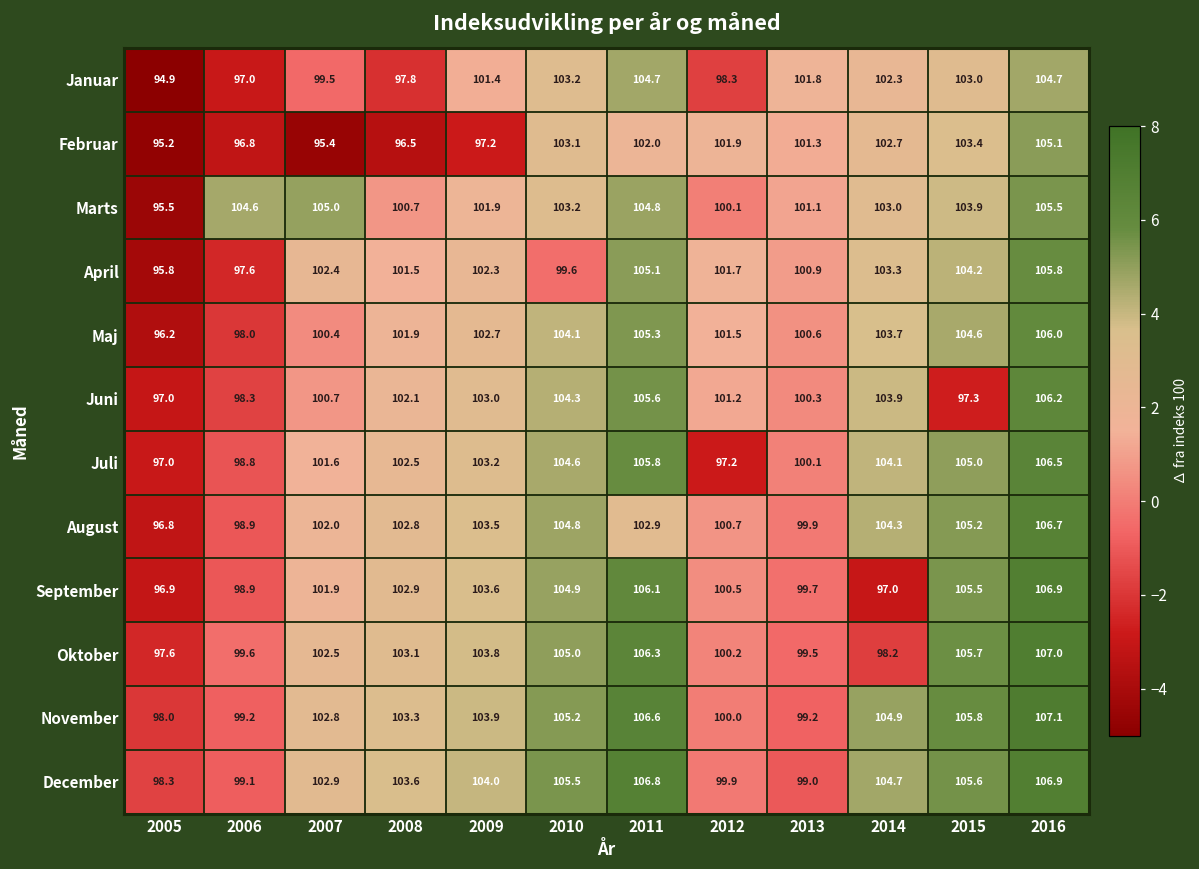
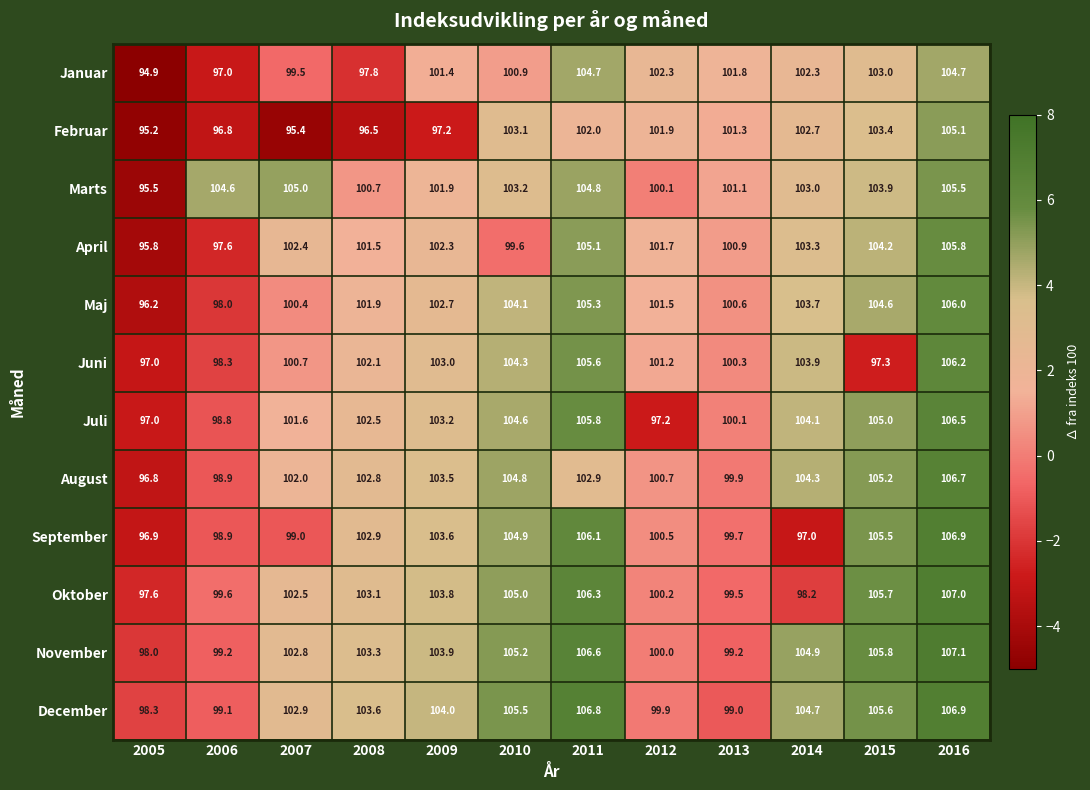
  {
    "Januar": {
      "2005": 94.9,
      "2006": 97.0,
      "2007": 99.5,
      "2008": 97.8,
      "2009": 101.4,
-     "2010": 103.2,
+     "2010": 100.9,
      "2011": 104.7,
-     "2012": 98.3,
+     "2012": 102.3,
      "2013": 101.8,
      "2014": 102.3,
      "2015": 103.0,
      "2016": 104.7
    },
    "Februar": {
      "2005": 95.2,
      "2006": 96.8,
      "2007": 95.4,
      "2008": 96.5,
      "2009": 97.2,
      "2010": 103.1,
      "2011": 102.0,
      "2012": 101.9,
      "2013": 101.3,
      "2014": 102.7,
      "2015": 103.4,
      "2016": 105.1
    },
    "Marts": {
      "2005": 95.5,
      "2006": 104.6,
      "2007": 105.0,
      "2008": 100.7,
      "2009": 101.9,
      "2010": 103.2,
      "2011": 104.8,
      "2012": 100.1,
      "2013": 101.1,
      "2014": 103.0,
      "2015": 103.9,
      "2016": 105.5
    },
    "April": {
      "2005": 95.8,
      "2006": 97.6,
      "2007": 102.4,
      "2008": 101.5,
      "2009": 102.3,
      "2010": 99.6,
      "2011": 105.1,
      "2012": 101.7,
      "2013": 100.9,
      "2014": 103.3,
      "2015": 104.2,
      "2016": 105.8
    },
    "Maj": {
      "2005": 96.2,
      "2006": 98.0,
      "2007": 100.4,
      "2008": 101.9,
      "2009": 102.7,
      "2010": 104.1,
      "2011": 105.3,
      "2012": 101.5,
      "2013": 100.6,
      "2014": 103.7,
      "2015": 104.6,
      "2016": 106.0
    },
    "Juni": {
      "2005": 97.0,
      "2006": 98.3,
      "2007": 100.7,
      "2008": 102.1,
      "2009": 103.0,
      "2010": 104.3,
      "2011": 105.6,
      "2012": 101.2,
      "2013": 100.3,
      "2014": 103.9,
      "2015": 97.3,
      "2016": 106.2
    },
    "Juli": {
      "2005": 97.0,
      "2006": 98.8,
      "2007": 101.6,
      "2008": 102.5,
      "2009": 103.2,
      "2010": 104.6,
      "2011": 105.8,
      "2012": 97.2,
      "2013": 100.1,
      "2014": 104.1,
      "2015": 105.0,
      "2016": 106.5
    },
    "August": {
      "2005": 96.8,
      "2006": 98.9,
      "2007": 102.0,
      "2008": 102.8,
      "2009": 103.5,
      "2010": 104.8,
      "2011": 102.9,
      "2012": 100.7,
      "2013": 99.9,
      "2014": 104.3,
      "2015": 105.2,
      "2016": 106.7
    },
    "September": {
      "2005": 96.9,
      "2006": 98.9,
-     "2007": 101.9,
+     "2007": 99.0,
      "2008": 102.9,
      "2009": 103.6,
      "2010": 104.9,
      "2011": 106.1,
      "2012": 100.5,
      "2013": 99.7,
      "2014": 97.0,
      "2015": 105.5,
      "2016": 106.9
    },
    "Oktober": {
      "2005": 97.6,
      "2006": 99.6,
      "2007": 102.5,
      "2008": 103.1,
      "2009": 103.8,
      "2010": 105.0,
      "2011": 106.3,
      "2012": 100.2,
      "2013": 99.5,
      "2014": 98.2,
      "2015": 105.7,
      "2016": 107.0
    },
    "November": {
      "2005": 98.0,
      "2006": 99.2,
      "2007": 102.8,
      "2008": 103.3,
      "2009": 103.9,
      "2010": 105.2,
      "2011": 106.6,
      "2012": 100.0,
      "2013": 99.2,
      "2014": 104.9,
      "2015": 105.8,
      "2016": 107.1
    },
    "December": {
      "2005": 98.3,
      "2006": 99.1,
      "2007": 102.9,
      "2008": 103.6,
      "2009": 104.0,
      "2010": 105.5,
      "2011": 106.8,
      "2012": 99.9,
      "2013": 99.0,
      "2014": 104.7,
      "2015": 105.6,
      "2016": 106.9
    }
  }
